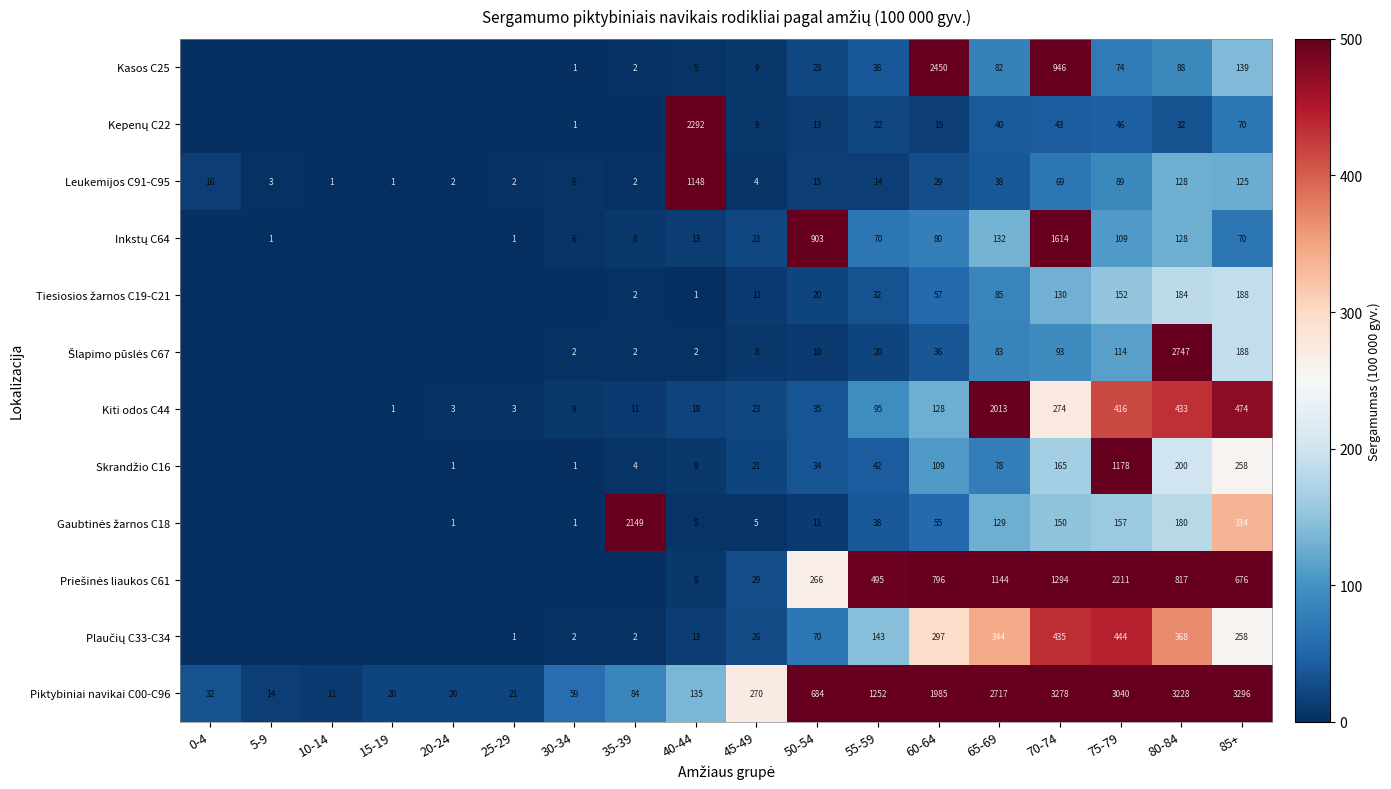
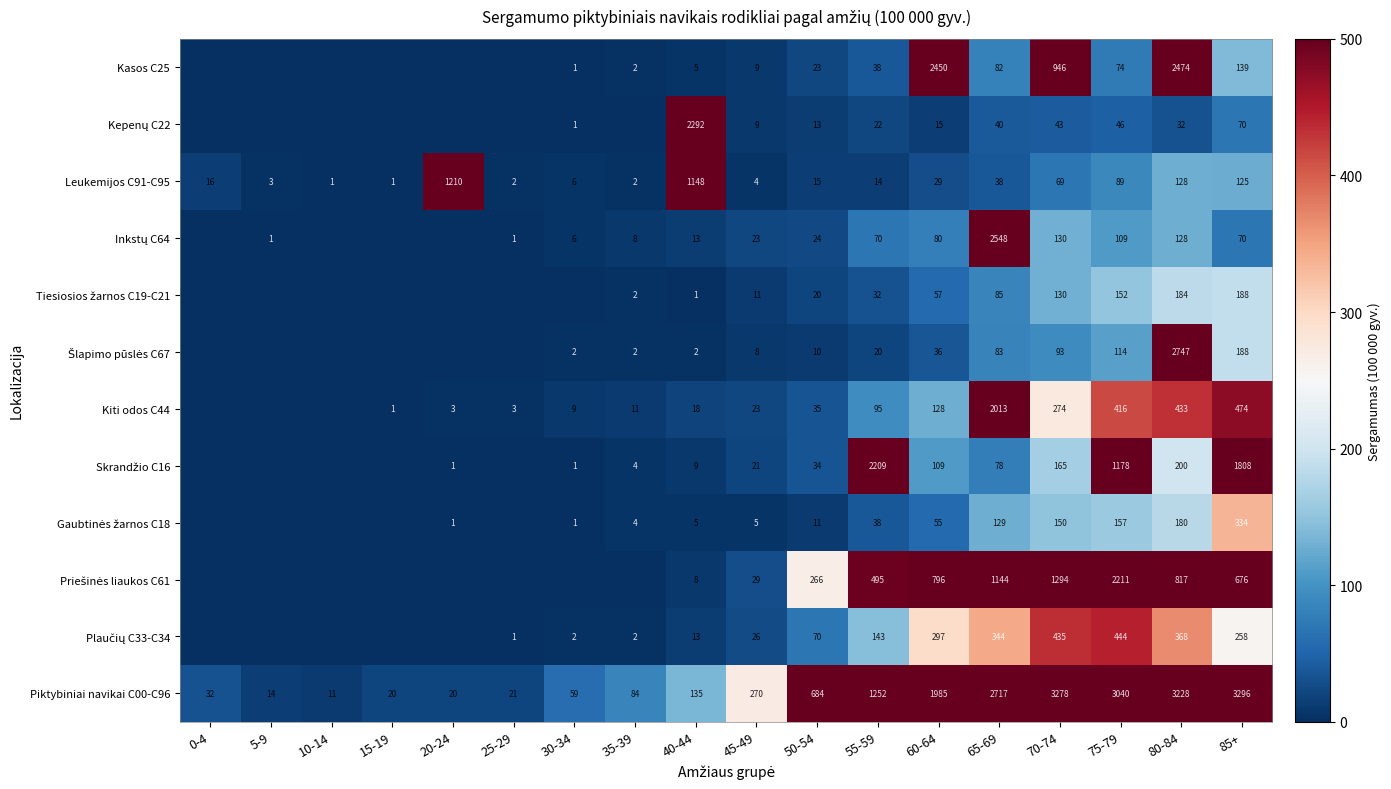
  {
    "Kasos C25": {
      "30-34": 1,
      "35-39": 2,
      "40-44": 5,
      "45-49": 9,
      "50-54": 23,
      "55-59": 38,
      "60-64": 2450,
      "65-69": 82,
      "70-74": 946,
      "75-79": 74,
-     "80-84": 88,
+     "80-84": 2474,
      "85+": 139
    },
    "Kepenų C22": {
      "30-34": 1,
      "40-44": 2292,
      "45-49": 9,
      "50-54": 13,
      "55-59": 22,
      "60-64": 15,
      "65-69": 40,
      "70-74": 43,
      "75-79": 46,
      "80-84": 32,
      "85+": 70
    },
    "Leukemijos C91-C95": {
      "0-4": 16,
      "5-9": 3,
      "10-14": 1,
      "15-19": 1,
-     "20-24": 2,
+     "20-24": 1210,
      "25-29": 2,
      "30-34": 6,
      "35-39": 2,
      "40-44": 1148,
      "45-49": 4,
      "50-54": 15,
      "55-59": 14,
      "60-64": 29,
      "65-69": 38,
      "70-74": 69,
      "75-79": 89,
      "80-84": 128,
      "85+": 125
    },
    "Inkstų C64": {
      "5-9": 1,
      "25-29": 1,
      "30-34": 6,
      "35-39": 8,
      "40-44": 13,
      "45-49": 23,
-     "50-54": 903,
+     "50-54": 24,
      "55-59": 70,
      "60-64": 80,
-     "65-69": 132,
-     "70-74": 1614,
+     "65-69": 2548,
+     "70-74": 130,
      "75-79": 109,
      "80-84": 128,
      "85+": 70
    },
    "Tiesiosios žarnos C19-C21": {
      "35-39": 2,
      "40-44": 1,
      "45-49": 11,
      "50-54": 20,
      "55-59": 32,
      "60-64": 57,
      "65-69": 85,
      "70-74": 130,
      "75-79": 152,
      "80-84": 184,
      "85+": 188
    },
    "Šlapimo pūslės C67": {
      "30-34": 2,
      "35-39": 2,
      "40-44": 2,
      "45-49": 8,
      "50-54": 10,
      "55-59": 20,
      "60-64": 36,
      "65-69": 83,
      "70-74": 93,
      "75-79": 114,
      "80-84": 2747,
      "85+": 188
    },
    "Kiti odos C44": {
      "15-19": 1,
      "20-24": 3,
      "25-29": 3,
      "30-34": 9,
      "35-39": 11,
      "40-44": 18,
      "45-49": 23,
      "50-54": 35,
      "55-59": 95,
      "60-64": 128,
      "65-69": 2013,
      "70-74": 274,
      "75-79": 416,
      "80-84": 433,
      "85+": 474
    },
    "Skrandžio C16": {
      "20-24": 1,
      "30-34": 1,
      "35-39": 4,
      "40-44": 9,
      "45-49": 21,
      "50-54": 34,
-     "55-59": 42,
+     "55-59": 2209,
      "60-64": 109,
      "65-69": 78,
      "70-74": 165,
      "75-79": 1178,
      "80-84": 200,
-     "85+": 258
+     "85+": 1808
    },
    "Gaubtinės žarnos C18": {
      "20-24": 1,
      "30-34": 1,
-     "35-39": 2149,
+     "35-39": 4,
      "40-44": 5,
      "45-49": 5,
      "50-54": 11,
      "55-59": 38,
      "60-64": 55,
      "65-69": 129,
      "70-74": 150,
      "75-79": 157,
      "80-84": 180,
      "85+": 334
    },
    "Priešinės liaukos C61": {
      "40-44": 8,
      "45-49": 29,
      "50-54": 266,
      "55-59": 495,
      "60-64": 796,
      "65-69": 1144,
      "70-74": 1294,
      "75-79": 2211,
      "80-84": 817,
      "85+": 676
    },
    "Plaučių C33-C34": {
      "25-29": 1,
      "30-34": 2,
      "35-39": 2,
      "40-44": 13,
      "45-49": 26,
      "50-54": 70,
      "55-59": 143,
      "60-64": 297,
      "65-69": 344,
      "70-74": 435,
      "75-79": 444,
      "80-84": 368,
      "85+": 258
    },
    "Piktybiniai navikai C00-C96": {
      "0-4": 32,
      "5-9": 14,
      "10-14": 11,
      "15-19": 20,
      "20-24": 20,
      "25-29": 21,
      "30-34": 59,
      "35-39": 84,
      "40-44": 135,
      "45-49": 270,
      "50-54": 684,
      "55-59": 1252,
      "60-64": 1985,
      "65-69": 2717,
      "70-74": 3278,
      "75-79": 3040,
      "80-84": 3228,
      "85+": 3296
    }
  }
